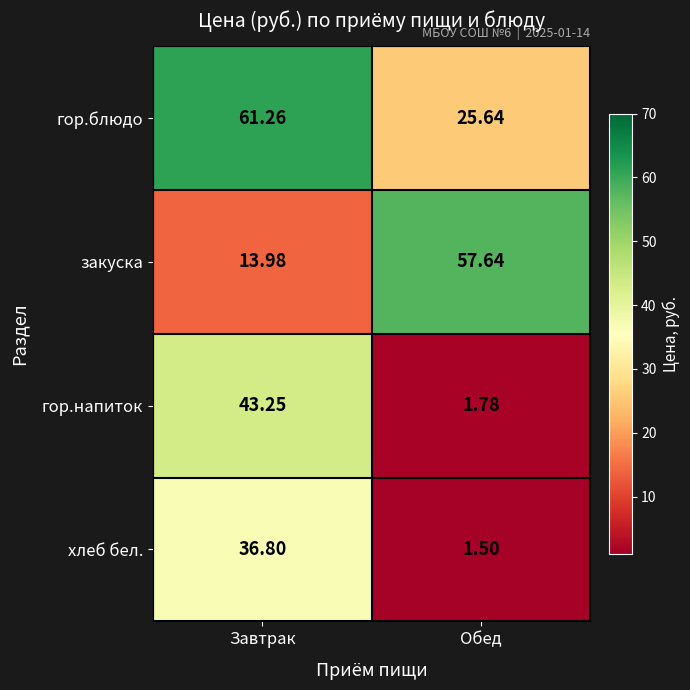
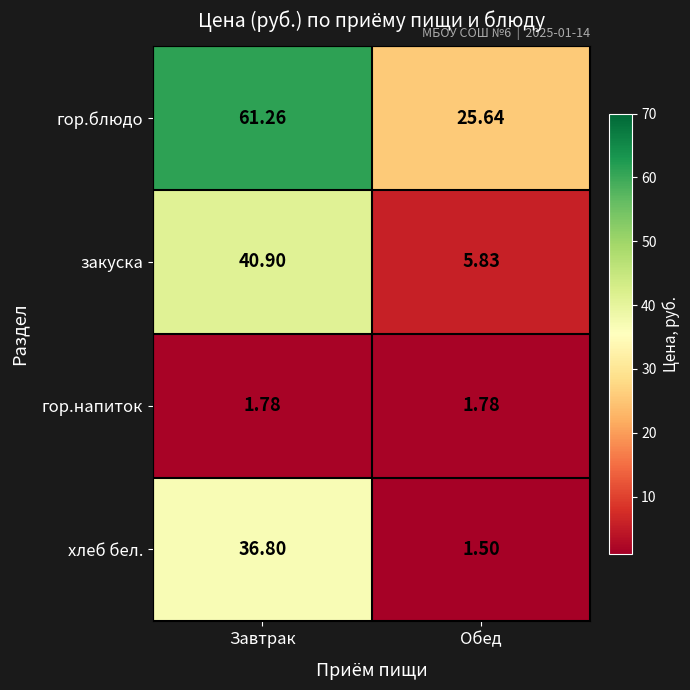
  {
    "гор.блюдо": {
      "Завтрак": 61.26,
      "Обед": 25.64
    },
    "закуска": {
-     "Завтрак": 13.98,
-     "Обед": 57.64
+     "Завтрак": 40.90,
+     "Обед": 5.83
    },
    "гор.напиток": {
-     "Завтрак": 43.25,
+     "Завтрак": 1.78,
      "Обед": 1.78
    },
    "хлеб бел.": {
      "Завтрак": 36.80,
      "Обед": 1.50
    }
  }
